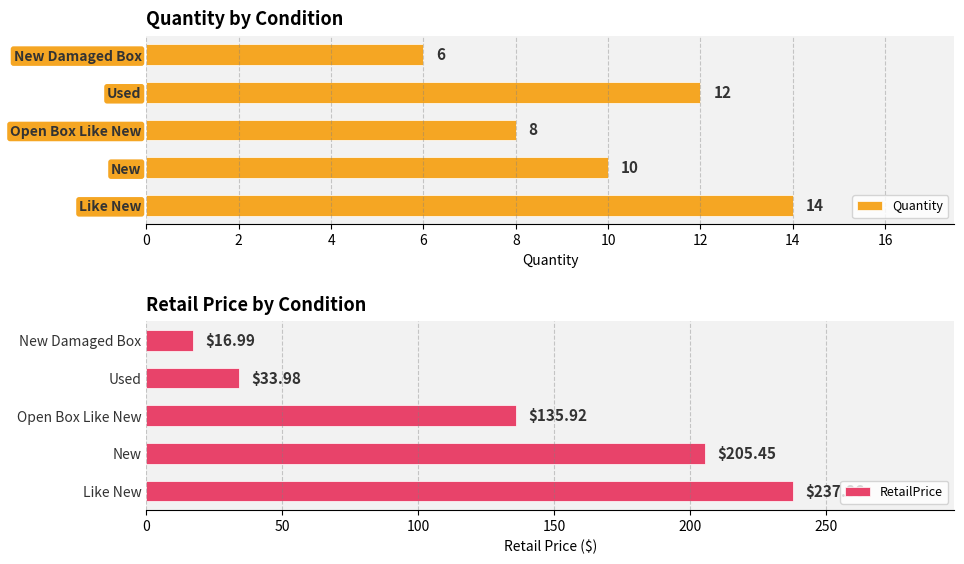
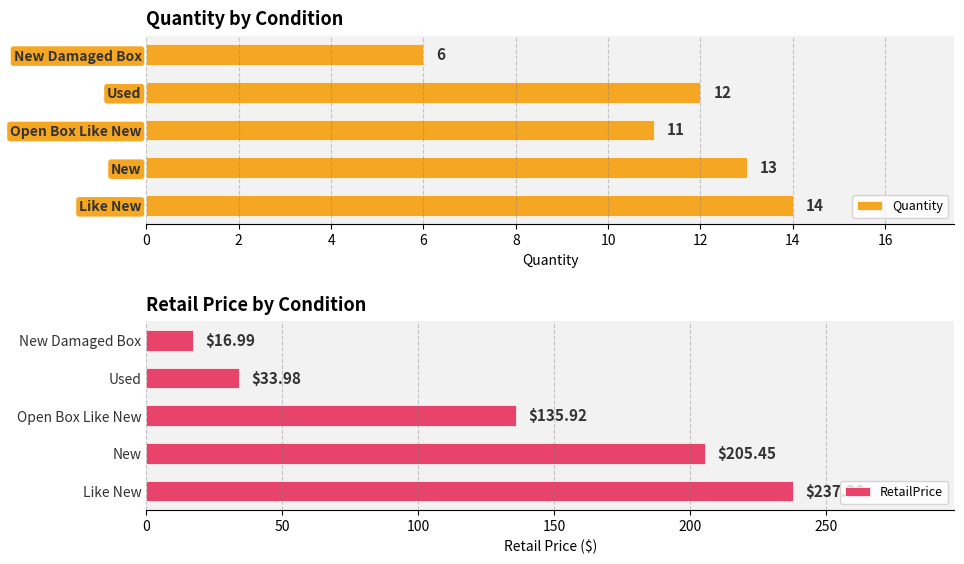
  {
    "Quantity by Condition": {
      "New Damaged Box": "6",
      "Used": "12",
-     "Open Box Like New": "8",
-     "New": "10",
+     "Open Box Like New": "11",
+     "New": "13",
      "Like New": "14"
    },
    "Retail Price by Condition": {
      "New Damaged Box": "$16.99",
      "Used": "$33.98",
      "Open Box Like New": "$135.92",
      "New": "$205.45"
    }
  }
